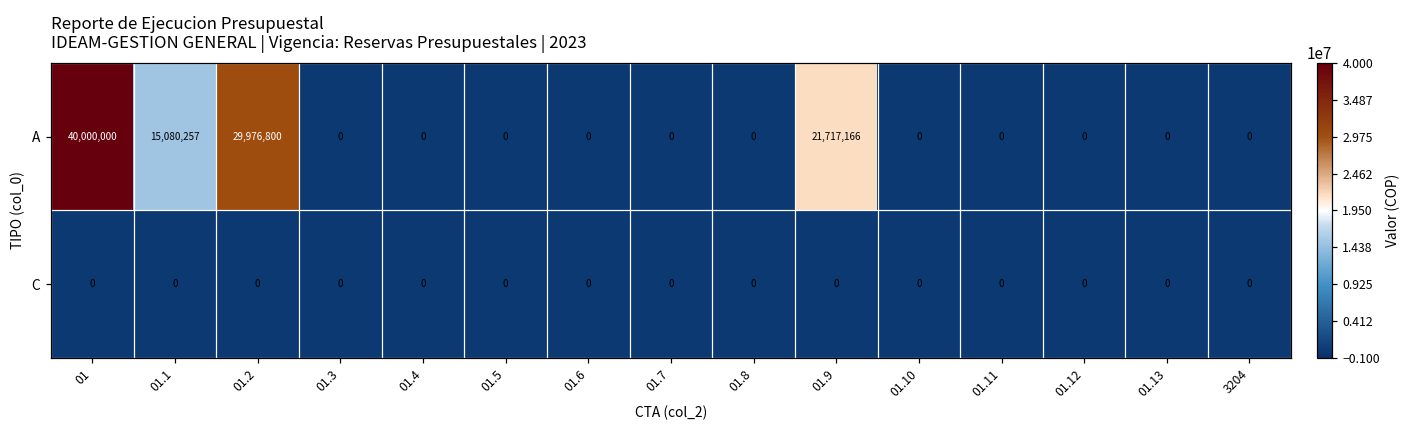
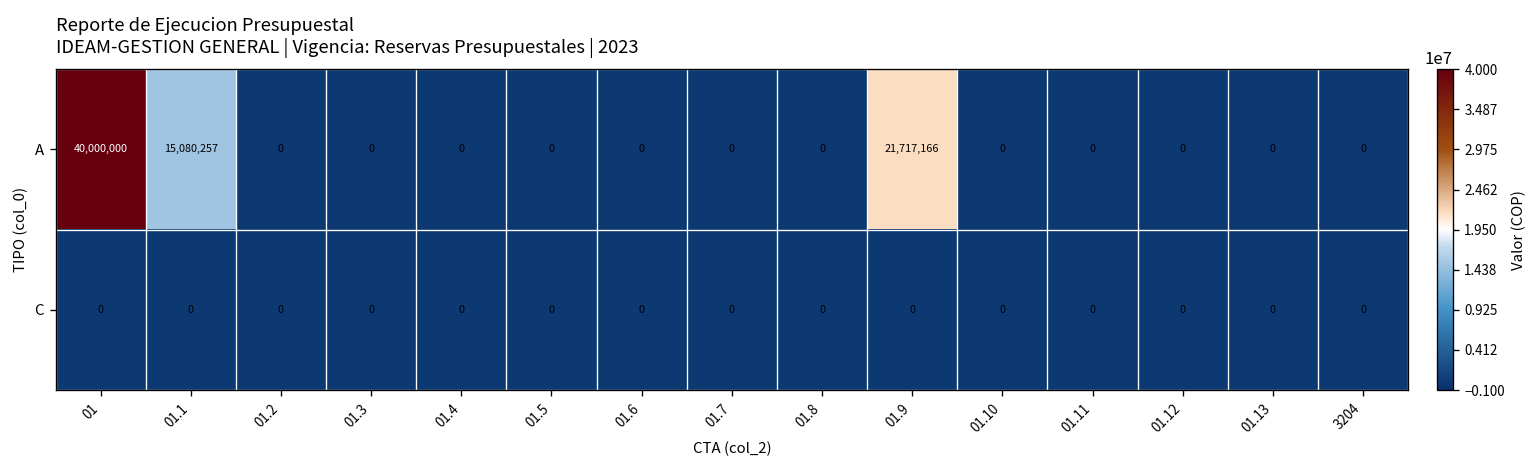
  {
    "A": {
      "01": "40,000,000",
      "01.1": "15,080,257",
-     "01.2": "29,976,800",
+     "01.2": "0",
      "01.3": "0",
      "01.4": "0",
      "01.5": "0",
      "01.6": "0",
      "01.7": "0",
      "01.8": "0",
      "01.9": "21,717,166",
      "01.10": "0",
      "01.11": "0",
      "01.12": "0",
      "01.13": "0",
      "3204": "0"
    },
    "C": {
      "01": "0",
      "01.1": "0",
      "01.2": "0",
      "01.3": "0",
      "01.4": "0",
      "01.5": "0",
      "01.6": "0",
      "01.7": "0",
      "01.8": "0",
      "01.9": "0",
      "01.10": "0",
      "01.11": "0",
      "01.12": "0",
      "01.13": "0",
      "3204": "0"
    }
  }
